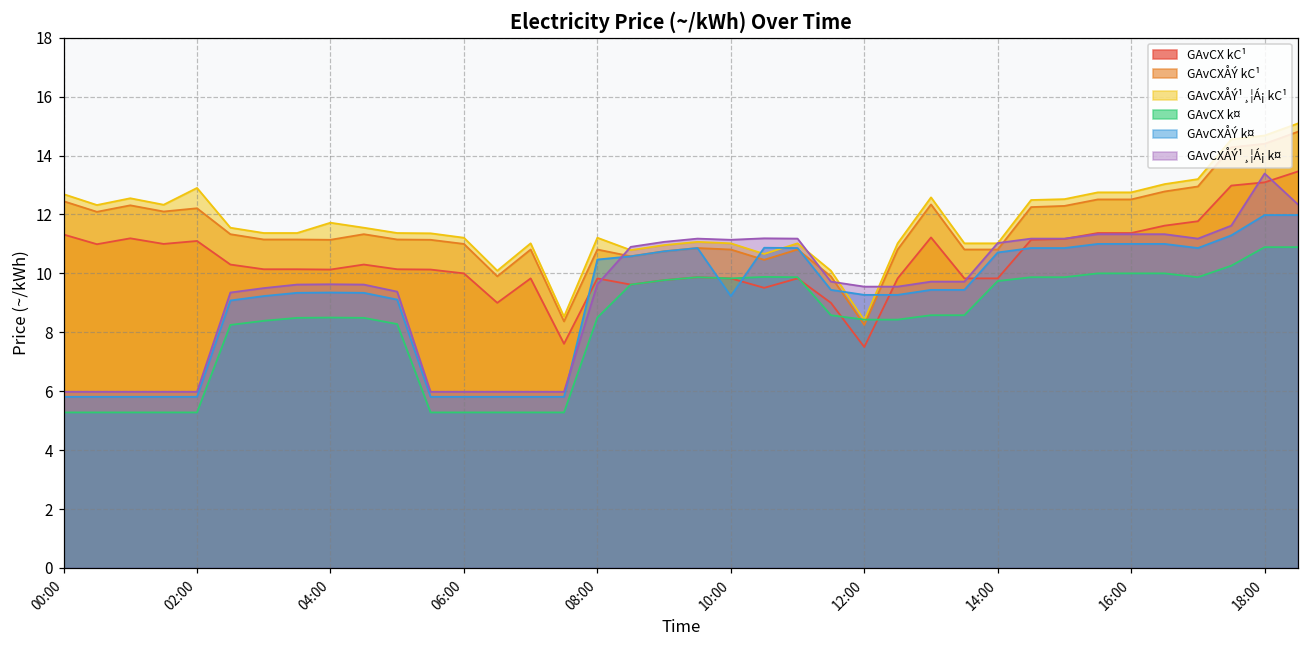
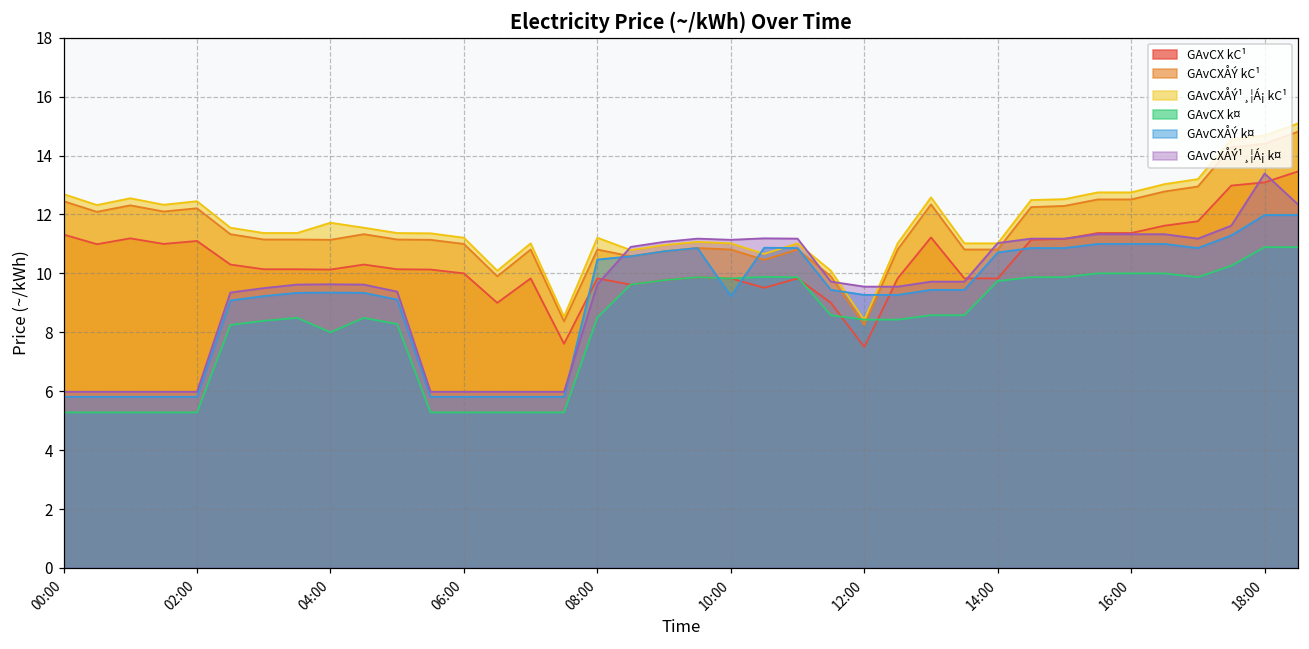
  {
    "GAvCXÅÝ¹¸¦Á¡ kC¹": {
      "00:00": 12.7,
-     "02:00": 12.9,
+     "02:00": 12.5,
      "04:00": 11.7,
      "06:00": 11.2,
      "08:00": 11.2,
      "10:00": 11.0,
      "16:00": 12.8
    },
    "GAvCX k¤": {
      "00:00": 5.3,
      "02:00": 5.3,
-     "04:00": 8.5,
+     "04:00": 8.0,
      "06:00": 5.3,
      "08:00": 8.5,
      "16:00": 10.0,
      "18:00": 10.9
    },
    "GAvCXÅÝ k¤": {
      "00:00": 5.8,
      "02:00": 5.8,
      "04:00": 9.4,
      "06:00": 5.8,
      "08:00": 10.5,
      "10:00": 9.2,
      "12:00": 9.3,
      "14:00": 10.7,
      "16:00": 11.0,
      "18:00": 12.0
    },
    "GAvCXÅÝ¹¸¦Á¡ k¤": {
      "00:00": 6.0,
      "02:00": 6.0,
      "04:00": 9.6,
      "06:00": 6.0,
      "08:00": 9.6,
      "10:00": 11.1,
      "12:00": 9.6,
      "18:00": 13.4
    }
  }
